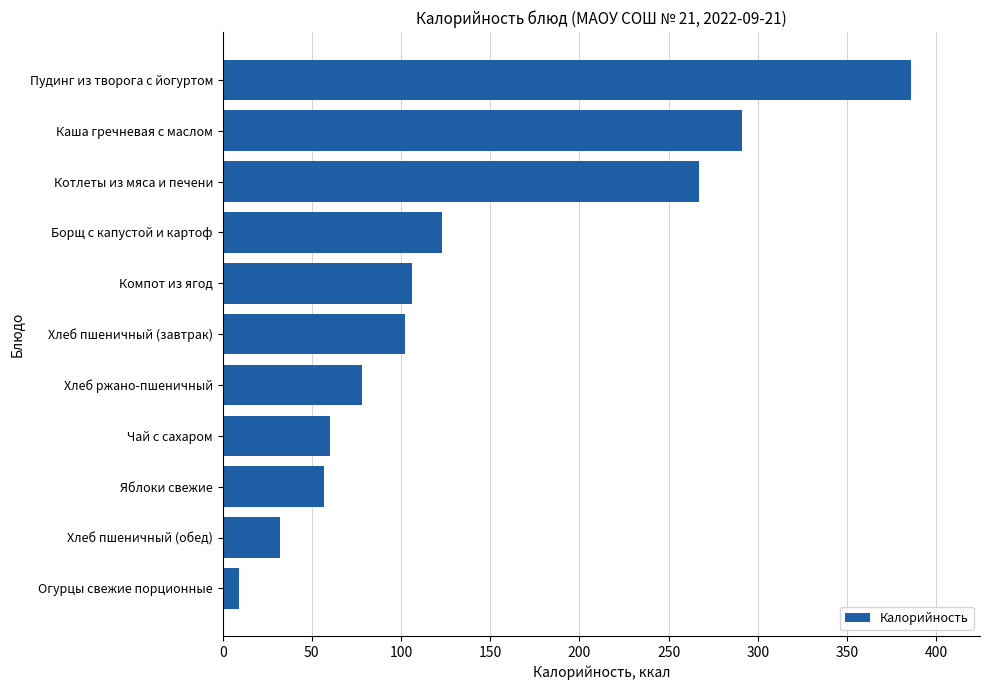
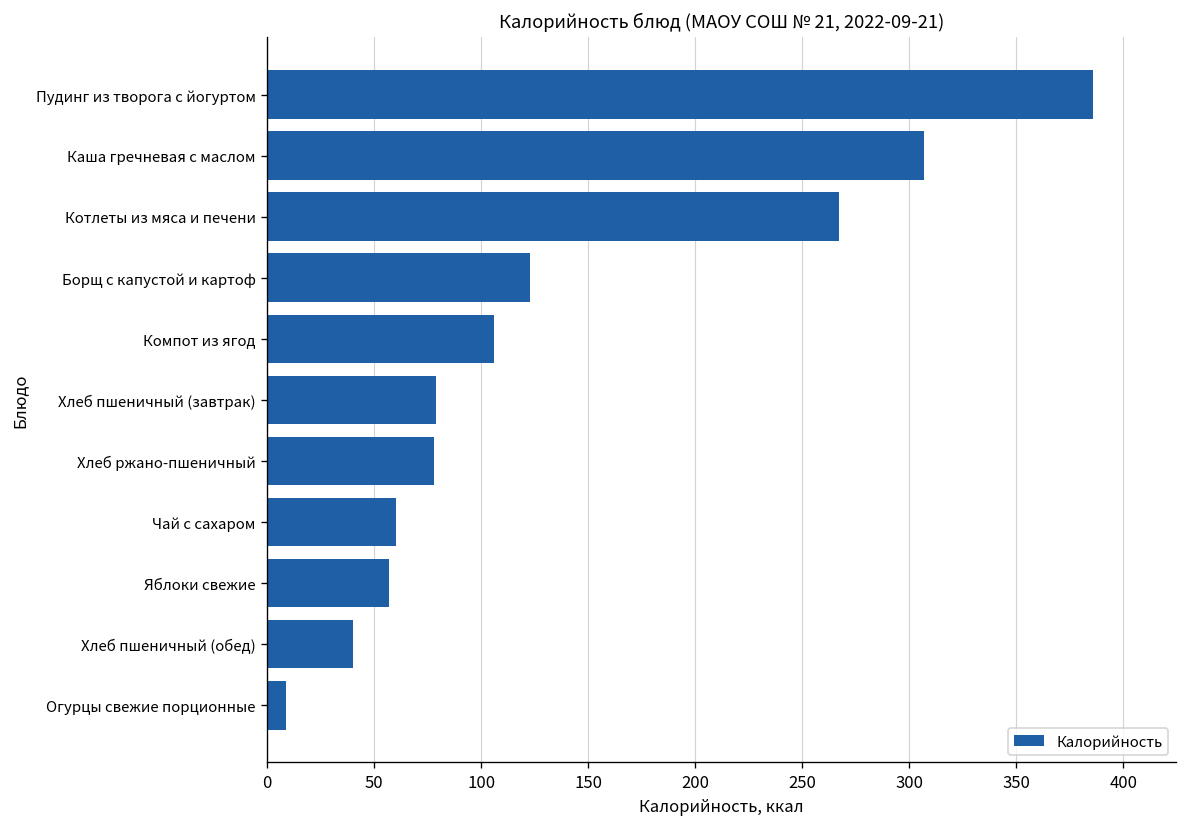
  {
    "Пудинг из творога с йогуртом": 386,
-   "Каша гречневая с маслом": 291,
+   "Каша гречневая с маслом": 307,
    "Котлеты из мяса и печени": 267,
    "Борщ с капустой и картоф": 123,
    "Компот из ягод": 106,
-   "Хлеб пшеничный (завтрак)": 102,
+   "Хлеб пшеничный (завтрак)": 79,
    "Хлеб ржано-пшеничный": 78,
    "Чай с сахаром": 60,
    "Яблоки свежие": 57,
-   "Хлеб пшеничный (обед)": 32,
+   "Хлеб пшеничный (обед)": 40,
    "Огурцы свежие порционные": 9
  }
